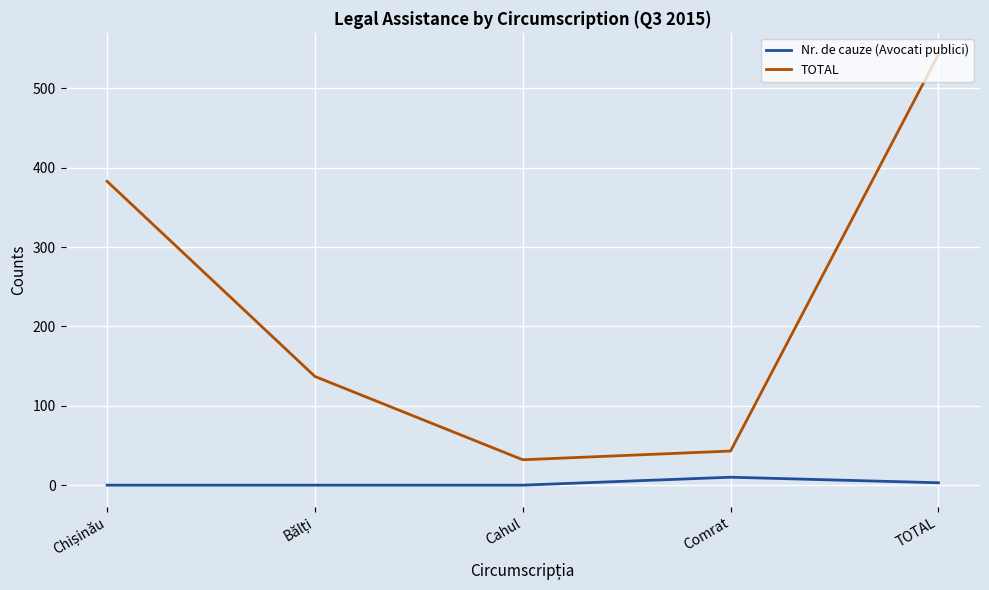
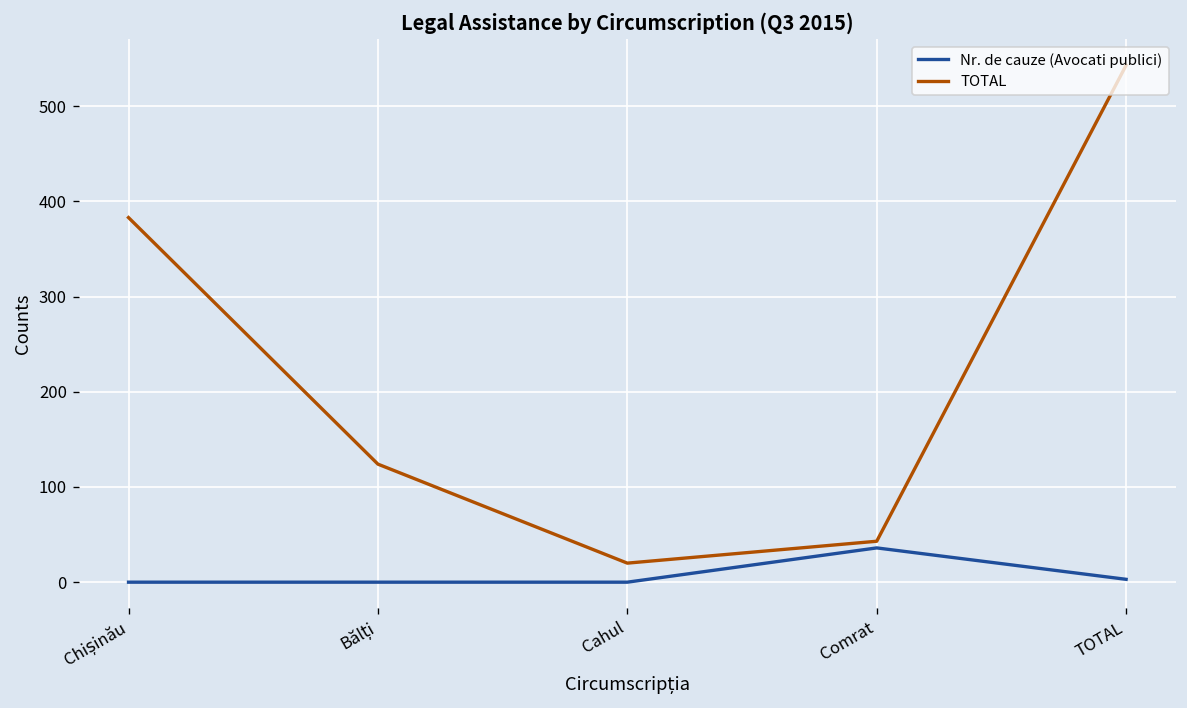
  {
    "Nr. de cauze (Avocati publici)": {
      "Chișinău": 0,
      "Bălți": 0,
      "Cahul": 0,
-     "Comrat": 10,
+     "Comrat": 40,
      "TOTAL": 0
    },
    "TOTAL": {
      "Chișinău": 380,
-     "Bălți": 140,
-     "Cahul": 30,
+     "Bălți": 120,
+     "Cahul": 20,
      "Comrat": 40
    }
  }
